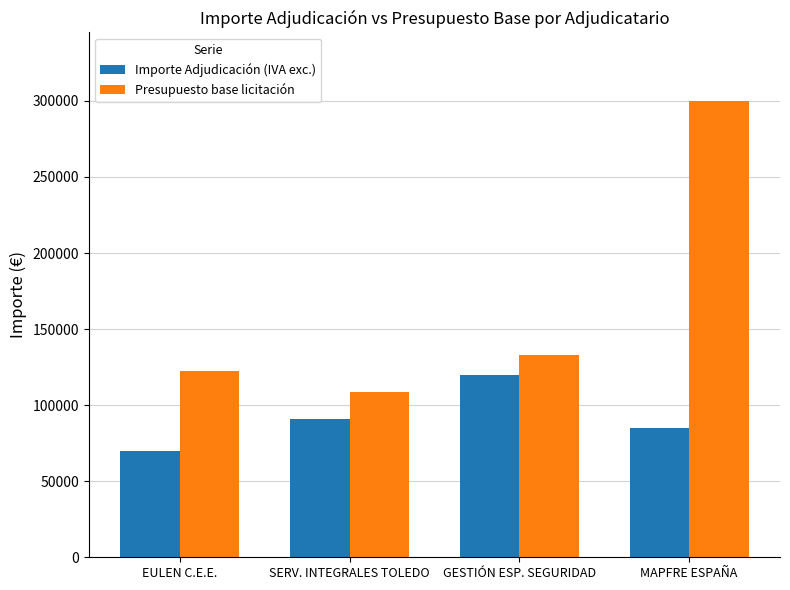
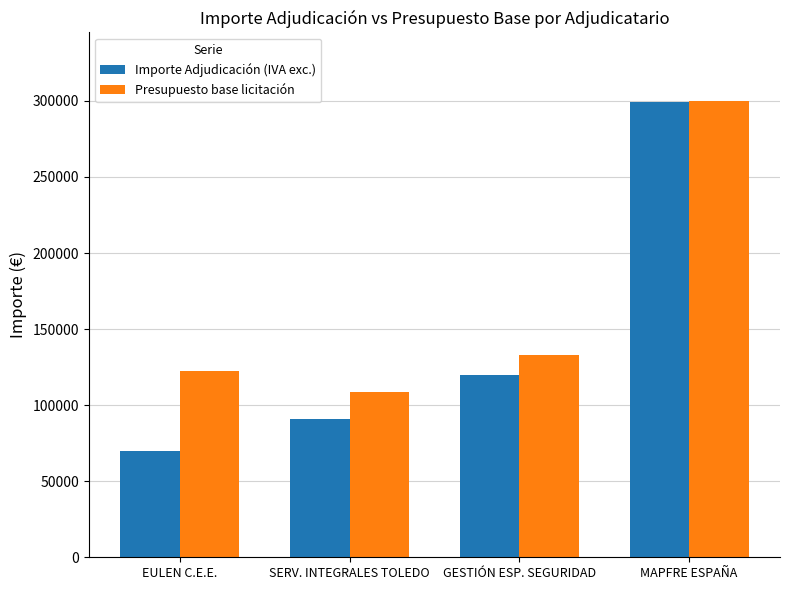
  {
    "Importe Adjudicación (IVA exc.)": {
      "EULEN C.E.E.": 70000,
      "SERV. INTEGRALES TOLEDO": 91000,
      "GESTIÓN ESP. SEGURIDAD": 119000,
-     "MAPFRE ESPAÑA": 85000
+     "MAPFRE ESPAÑA": 299000
    },
    "Presupuesto base licitación": {
      "EULEN C.E.E.": 122000,
      "SERV. INTEGRALES TOLEDO": 109000,
      "GESTIÓN ESP. SEGURIDAD": 133000,
      "MAPFRE ESPAÑA": 300000
    }
  }
